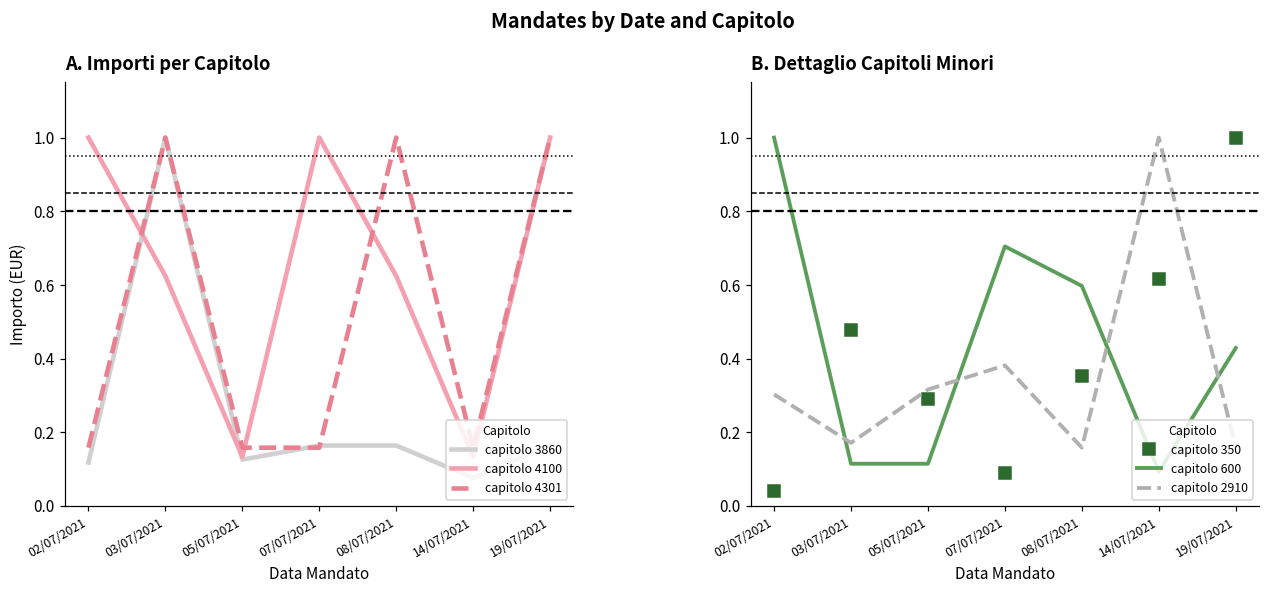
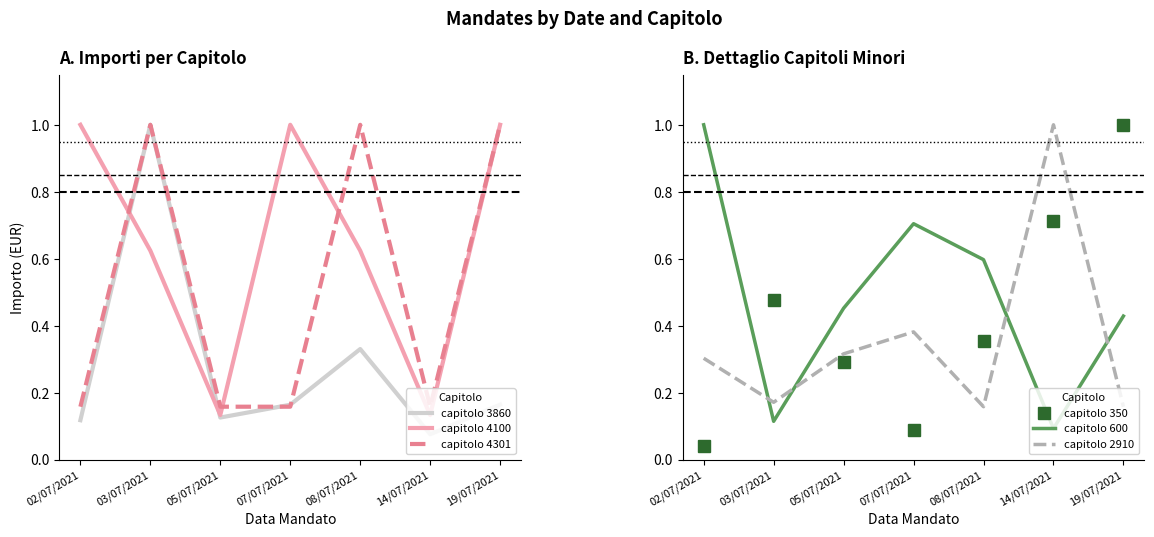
  {
    "A. Importi per Capitolo": {
      "capitolo 3860": {
        "02/07/2021": 0.12,
        "05/07/2021": 0.13,
-       "08/07/2021": 0.16
+       "08/07/2021": 0.33
      }
    },
    "B. Dettaglio Capitoli Minori": {
      "capitolo 350": {
        "02/07/2021": 0.04,
        "03/07/2021": 0.48,
        "05/07/2021": 0.29,
        "07/07/2021": 0.09,
        "08/07/2021": 0.35,
-       "14/07/2021": 0.62,
+       "14/07/2021": 0.71,
        "19/07/2021": 1.00
      },
      "capitolo 600": {
        "02/07/2021": 1.00,
        "03/07/2021": 0.11,
-       "05/07/2021": 0.11,
+       "05/07/2021": 0.45,
        "07/07/2021": 0.70,
        "08/07/2021": 0.60,
        "19/07/2021": 0.43
      },
      "capitolo 2910": {
        "02/07/2021": 0.30,
        "03/07/2021": 0.17,
        "05/07/2021": 0.32,
        "07/07/2021": 0.38,
        "08/07/2021": 0.16,
        "14/07/2021": 1.00
      }
    }
  }
